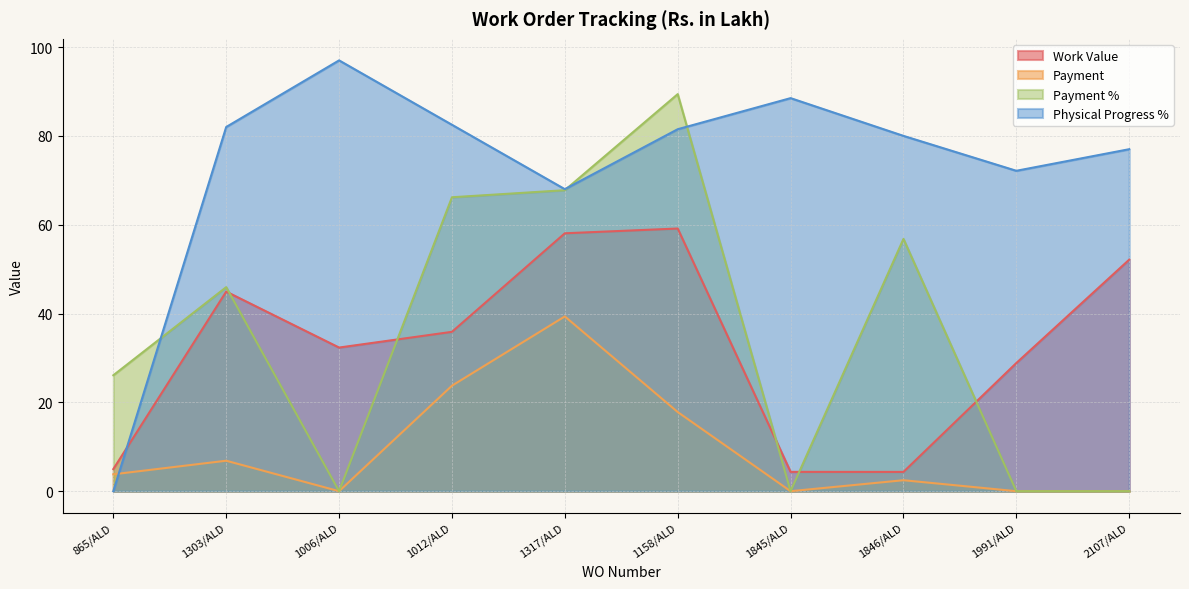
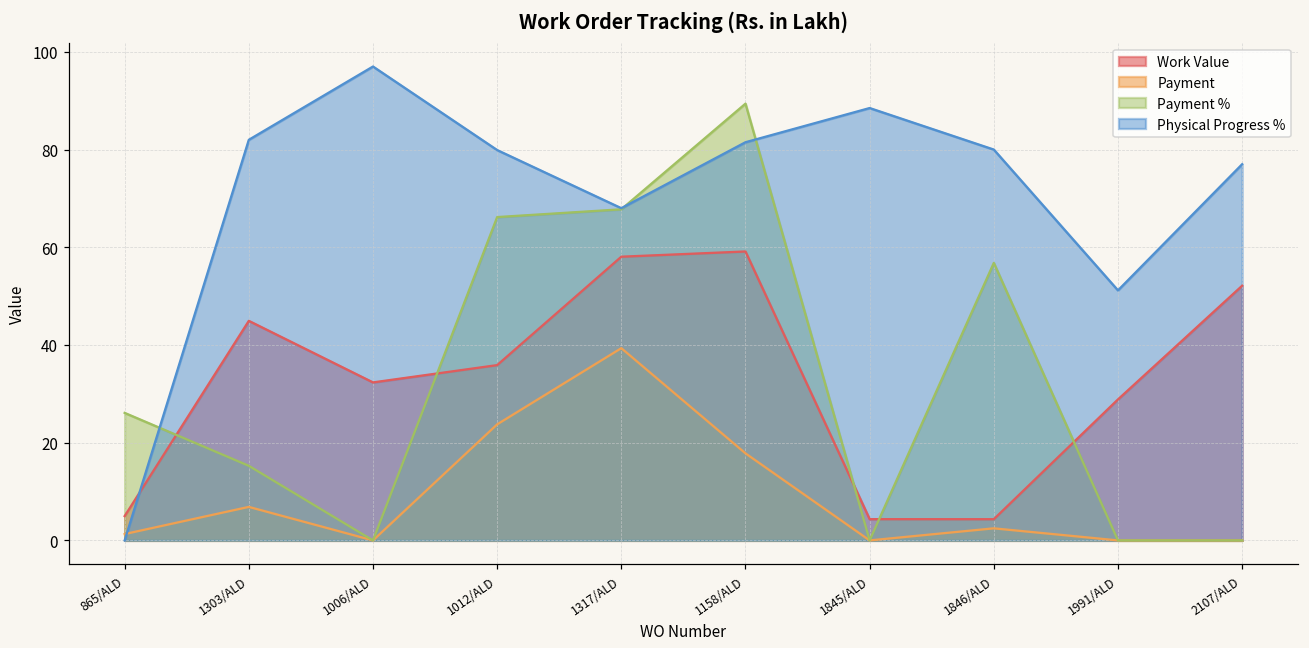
  {
    "Work Value": {
      "865/ALD": 5,
      "1303/ALD": 45,
      "1006/ALD": 32,
      "1012/ALD": 36,
      "1317/ALD": 58,
      "1158/ALD": 59,
      "1845/ALD": 4,
      "1846/ALD": 4,
      "1991/ALD": 29,
      "2107/ALD": 52
    },
    "Payment": {
-     "865/ALD": 4,
+     "865/ALD": 1,
      "1303/ALD": 7,
      "1012/ALD": 24,
      "1317/ALD": 39,
      "1158/ALD": 18,
      "1846/ALD": 2
    },
    "Payment %": {
      "865/ALD": 26,
-     "1303/ALD": 46,
+     "1303/ALD": 15,
      "1012/ALD": 66,
      "1158/ALD": 89,
      "1846/ALD": 57
    },
    "Physical Progress %": {
      "865/ALD": 0,
      "1303/ALD": 82,
      "1006/ALD": 97,
-     "1012/ALD": 83,
+     "1012/ALD": 80,
      "1158/ALD": 82,
      "1845/ALD": 89,
      "1846/ALD": 80,
-     "1991/ALD": 72,
+     "1991/ALD": 51,
      "2107/ALD": 77
    }
  }
